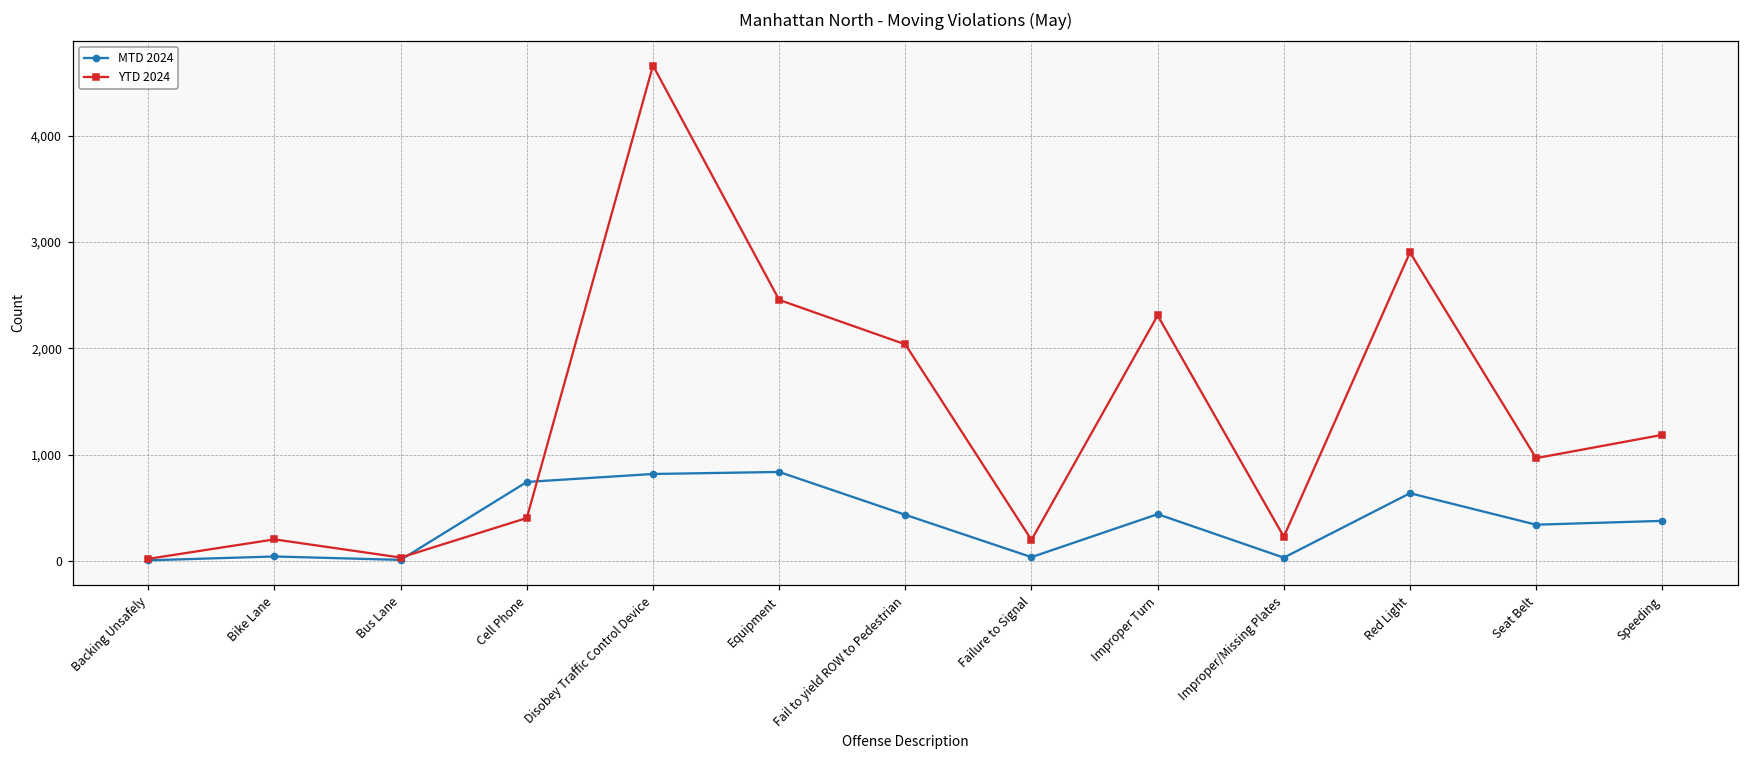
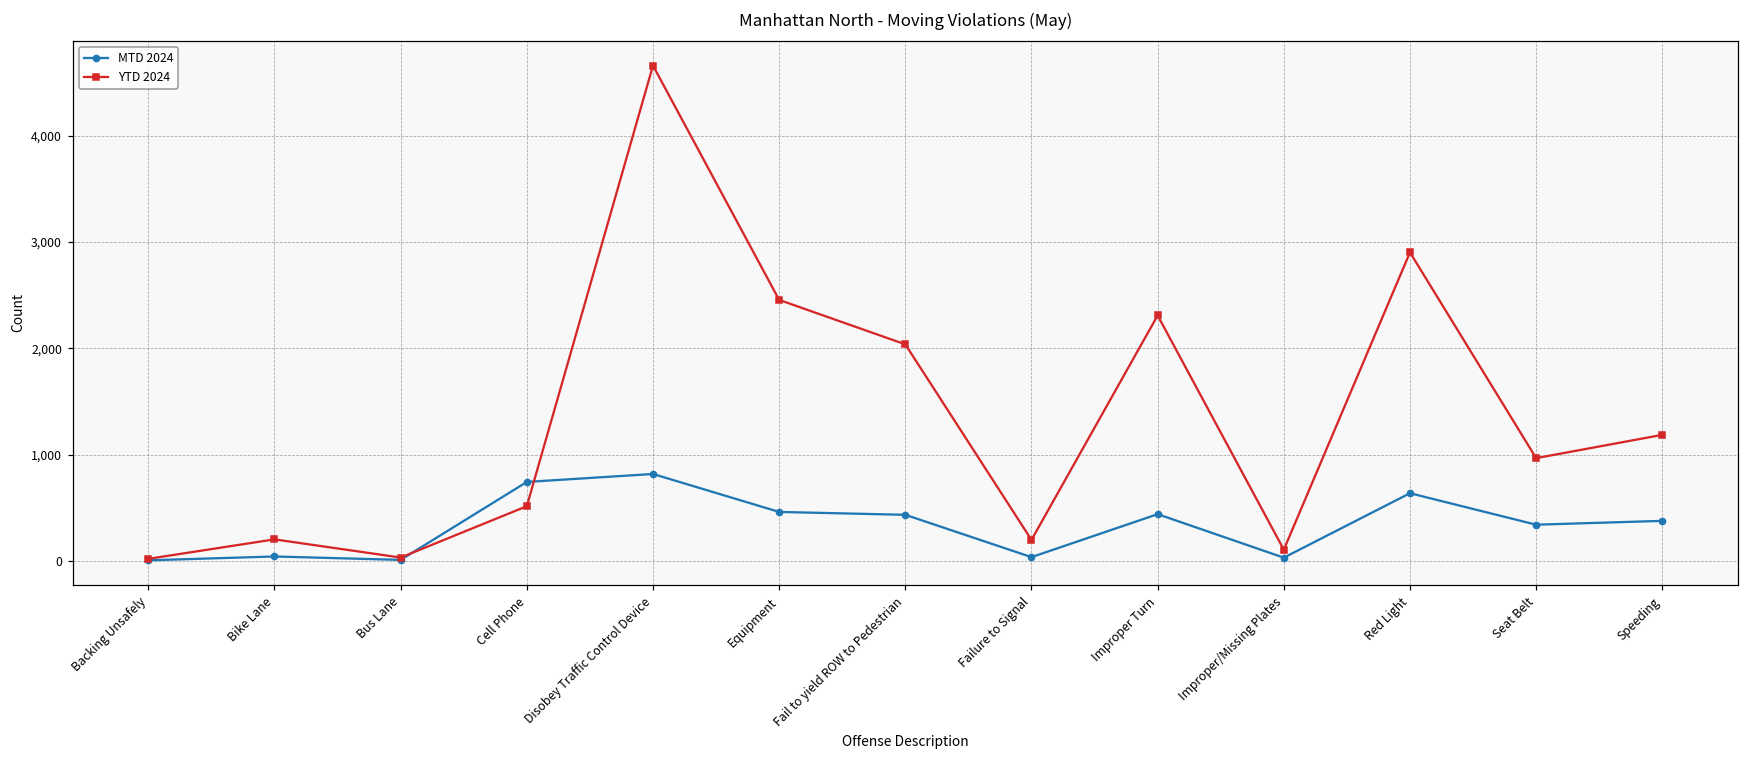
  {
    "MTD 2024": {
      "Bike Lane": "0",
      "Cell Phone": "700",
      "Disobey Traffic Control Device": "800",
-     "Equipment": "800",
+     "Equipment": "500",
      "Fail to yield ROW to Pedestrian": "400",
      "Failure to Signal": "0",
      "Improper Turn": "400",
      "Improper/Missing Plates": "0",
      "Red Light": "600",
      "Seat Belt": "300",
      "Speeding": "400"
    },
    "YTD 2024": {
      "Bike Lane": "200",
-     "Cell Phone": "400",
+     "Cell Phone": "500",
      "Disobey Traffic Control Device": "4,700",
      "Equipment": "2,500",
      "Fail to yield ROW to Pedestrian": "2,000",
      "Failure to Signal": "200",
      "Improper Turn": "2,300",
-     "Improper/Missing Plates": "200",
+     "Improper/Missing Plates": "100",
      "Red Light": "2,900",
      "Seat Belt": "1,000",
      "Speeding": "1,200"
    }
  }
